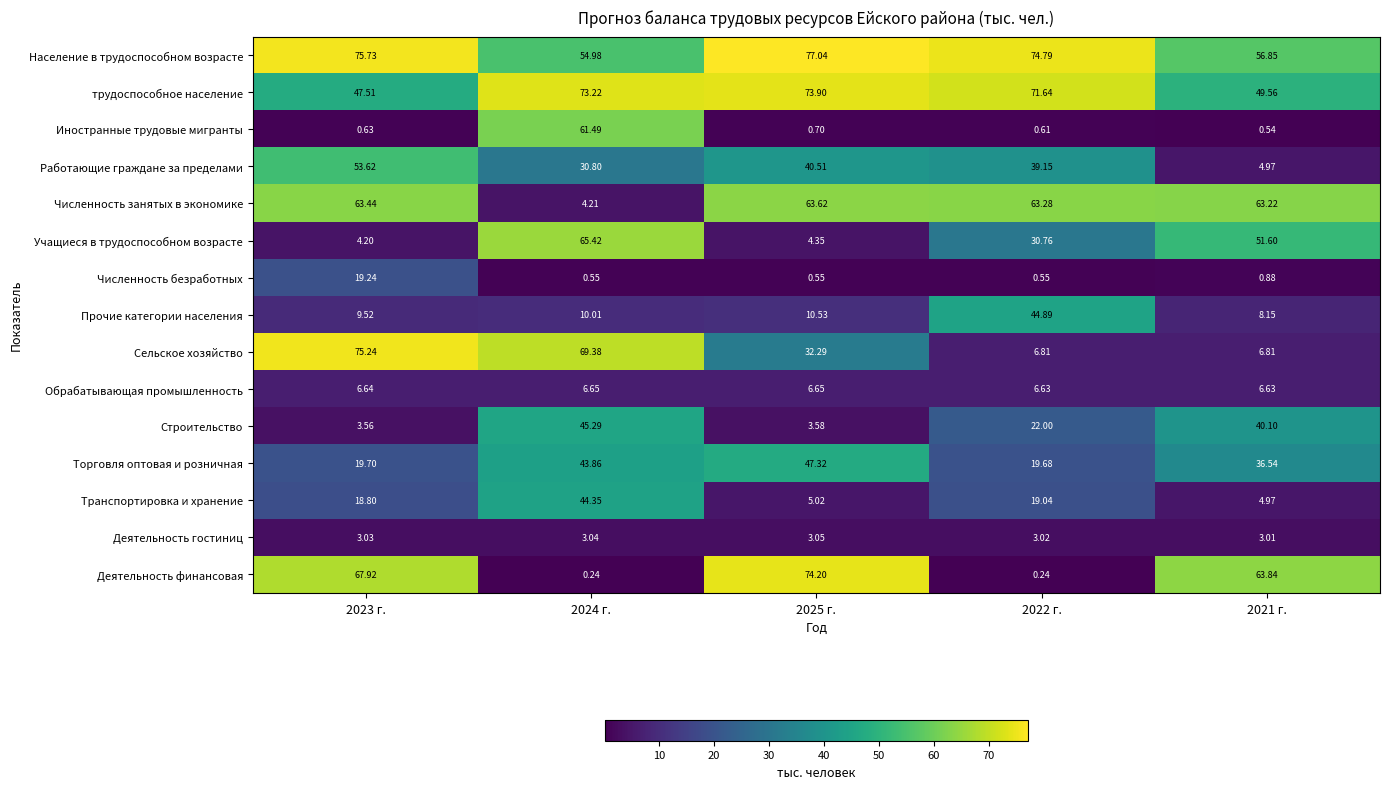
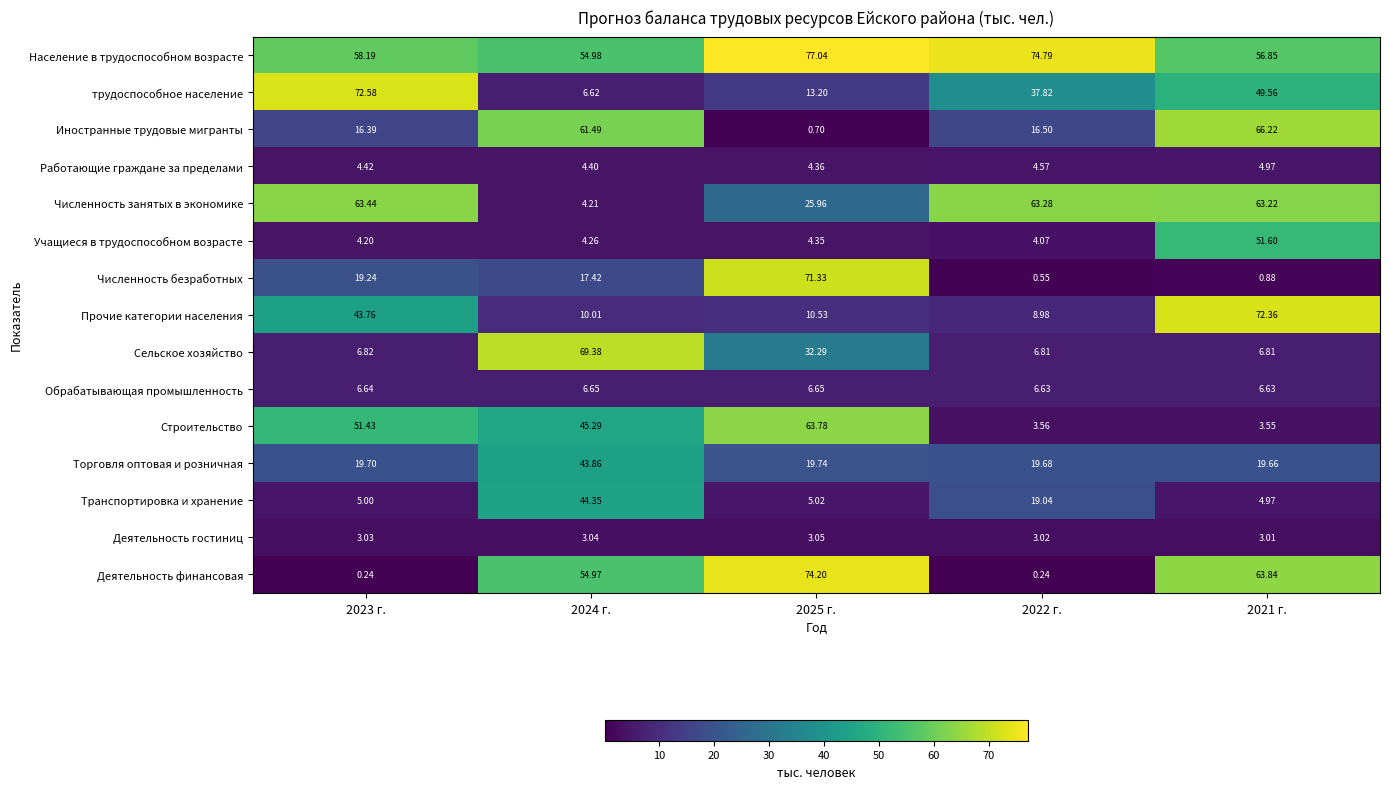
  {
    "Население в трудоспособном возрасте": {
-     "2023 г.": 75.73,
+     "2023 г.": 58.19,
      "2024 г.": 54.98,
      "2025 г.": 77.04,
      "2022 г.": 74.79,
      "2021 г.": 56.85
    },
    "трудоспособное население": {
-     "2023 г.": 47.51,
-     "2024 г.": 73.22,
-     "2025 г.": 73.90,
-     "2022 г.": 71.64,
+     "2023 г.": 72.58,
+     "2024 г.": 6.62,
+     "2025 г.": 13.20,
+     "2022 г.": 37.82,
      "2021 г.": 49.56
    },
    "Иностранные трудовые мигранты": {
-     "2023 г.": 0.63,
+     "2023 г.": 16.39,
      "2024 г.": 61.49,
      "2025 г.": 0.70,
-     "2022 г.": 0.61,
-     "2021 г.": 0.54
+     "2022 г.": 16.50,
+     "2021 г.": 66.22
    },
    "Работающие граждане за пределами": {
-     "2023 г.": 53.62,
-     "2024 г.": 30.80,
-     "2025 г.": 40.51,
-     "2022 г.": 39.15,
+     "2023 г.": 4.42,
+     "2024 г.": 4.40,
+     "2025 г.": 4.36,
+     "2022 г.": 4.57,
      "2021 г.": 4.97
    },
    "Численность занятых в экономике": {
      "2023 г.": 63.44,
      "2024 г.": 4.21,
-     "2025 г.": 63.62,
+     "2025 г.": 25.96,
      "2022 г.": 63.28,
      "2021 г.": 63.22
    },
    "Учащиеся в трудоспособном возрасте": {
      "2023 г.": 4.20,
-     "2024 г.": 65.42,
+     "2024 г.": 4.26,
      "2025 г.": 4.35,
-     "2022 г.": 30.76,
+     "2022 г.": 4.07,
      "2021 г.": 51.60
    },
    "Численность безработных": {
      "2023 г.": 19.24,
-     "2024 г.": 0.55,
-     "2025 г.": 0.55,
+     "2024 г.": 17.42,
+     "2025 г.": 71.33,
      "2022 г.": 0.55,
      "2021 г.": 0.88
    },
    "Прочие категории населения": {
-     "2023 г.": 9.52,
+     "2023 г.": 43.76,
      "2024 г.": 10.01,
      "2025 г.": 10.53,
-     "2022 г.": 44.89,
-     "2021 г.": 8.15
+     "2022 г.": 8.98,
+     "2021 г.": 72.36
    },
    "Сельское хозяйство": {
-     "2023 г.": 75.24,
+     "2023 г.": 6.82,
      "2024 г.": 69.38,
      "2025 г.": 32.29,
      "2022 г.": 6.81,
      "2021 г.": 6.81
    },
    "Обрабатывающая промышленность": {
      "2023 г.": 6.64,
      "2024 г.": 6.65,
      "2025 г.": 6.65,
      "2022 г.": 6.63,
      "2021 г.": 6.63
    },
    "Строительство": {
-     "2023 г.": 3.56,
+     "2023 г.": 51.43,
      "2024 г.": 45.29,
-     "2025 г.": 3.58,
-     "2022 г.": 22.00,
-     "2021 г.": 40.10
+     "2025 г.": 63.78,
+     "2022 г.": 3.56,
+     "2021 г.": 3.55
    },
    "Торговля оптовая и розничная": {
      "2023 г.": 19.70,
      "2024 г.": 43.86,
-     "2025 г.": 47.32,
+     "2025 г.": 19.74,
      "2022 г.": 19.68,
-     "2021 г.": 36.54
+     "2021 г.": 19.66
    },
    "Транспортировка и хранение": {
-     "2023 г.": 18.80,
+     "2023 г.": 5.00,
      "2024 г.": 44.35,
      "2025 г.": 5.02,
      "2022 г.": 19.04,
      "2021 г.": 4.97
    },
    "Деятельность гостиниц": {
      "2023 г.": 3.03,
      "2024 г.": 3.04,
      "2025 г.": 3.05,
      "2022 г.": 3.02,
      "2021 г.": 3.01
    },
    "Деятельность финансовая": {
-     "2023 г.": 67.92,
-     "2024 г.": 0.24,
+     "2023 г.": 0.24,
+     "2024 г.": 54.97,
      "2025 г.": 74.20,
      "2022 г.": 0.24,
      "2021 г.": 63.84
    }
  }
